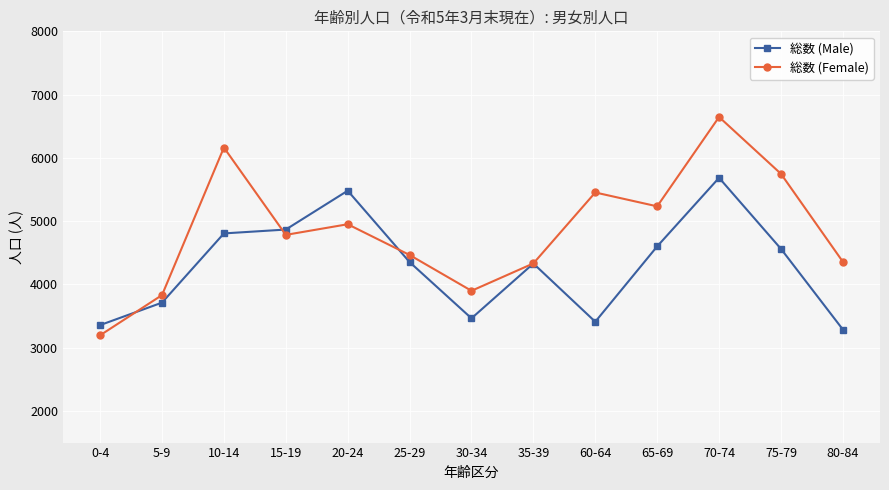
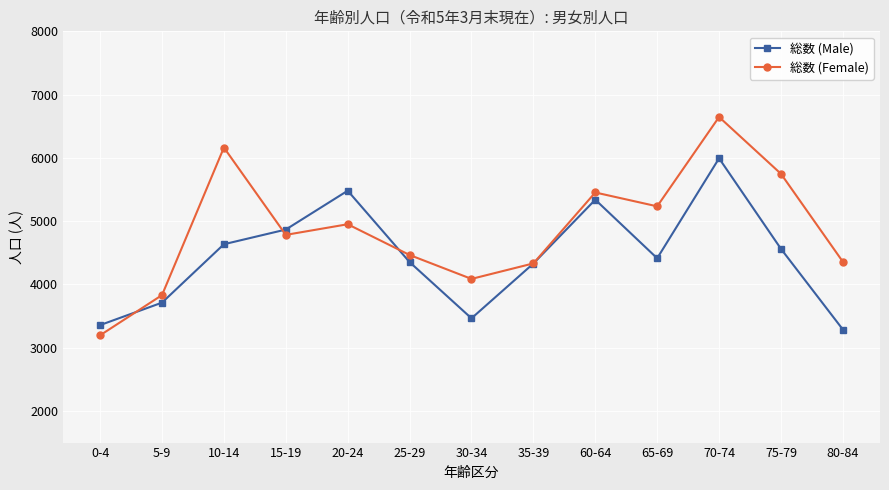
  {
    "総数 (Male)": {
      "0-4": 3400,
      "5-9": 3700,
-     "10-14": 4800,
+     "10-14": 4600,
      "15-19": 4900,
      "20-24": 5500,
      "25-29": 4400,
      "30-34": 3500,
-     "60-64": 3400,
-     "65-69": 4600,
-     "70-74": 5700,
+     "60-64": 5300,
+     "65-69": 4400,
+     "70-74": 6000,
      "75-79": 4600,
      "80-84": 3300
    },
    "総数 (Female)": {
      "0-4": 3200,
      "5-9": 3800,
      "10-14": 6200,
      "15-19": 4800,
      "20-24": 5000,
      "25-29": 4500,
-     "30-34": 3900,
+     "30-34": 4100,
      "60-64": 5500,
      "65-69": 5200,
      "70-74": 6600,
      "75-79": 5700,
      "80-84": 4400
    }
  }
